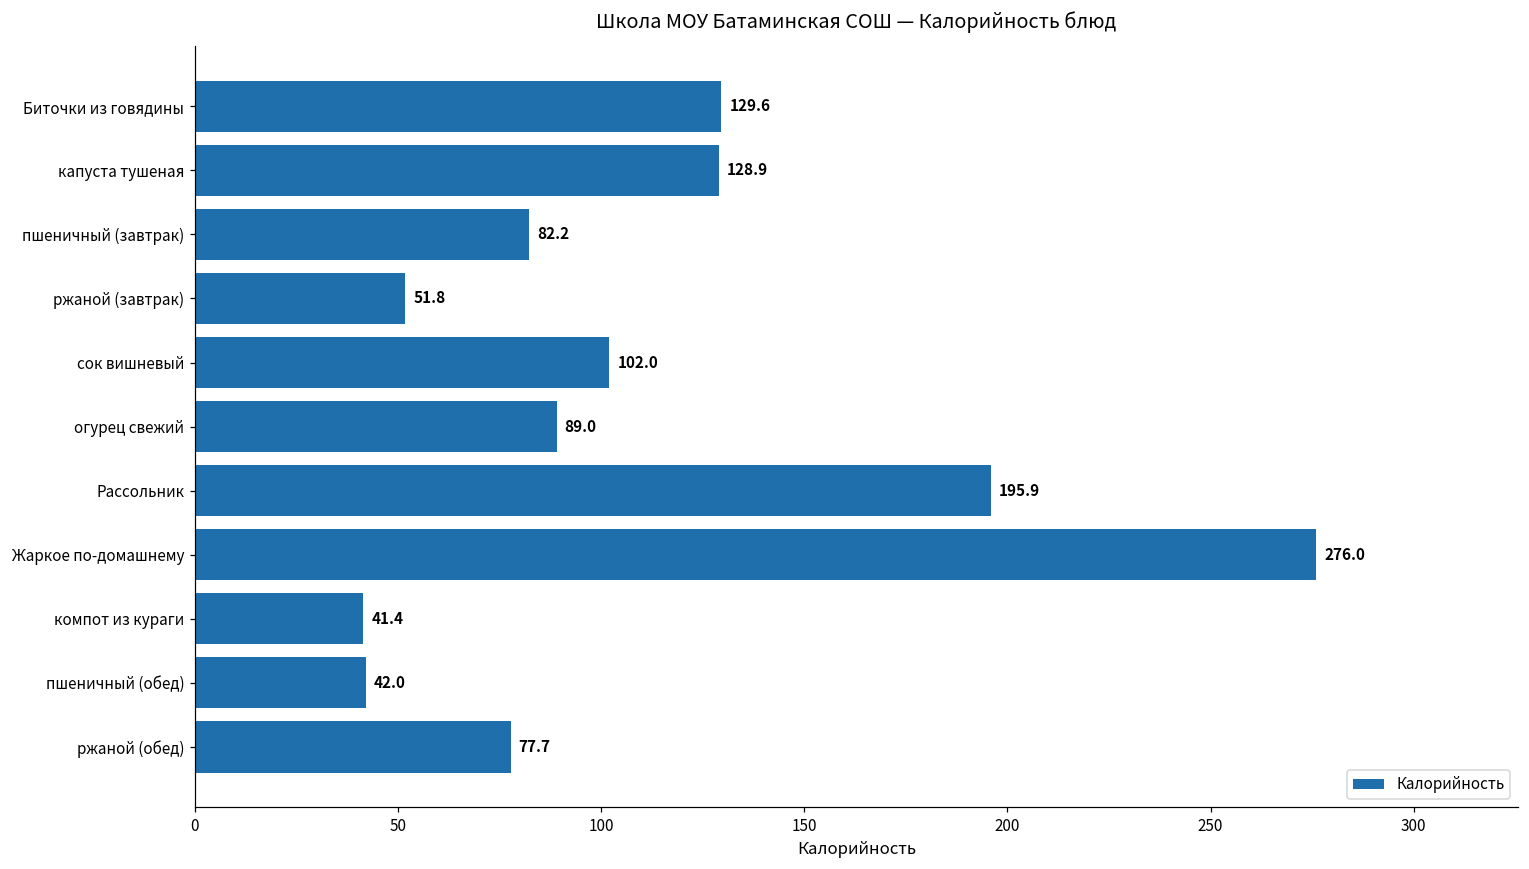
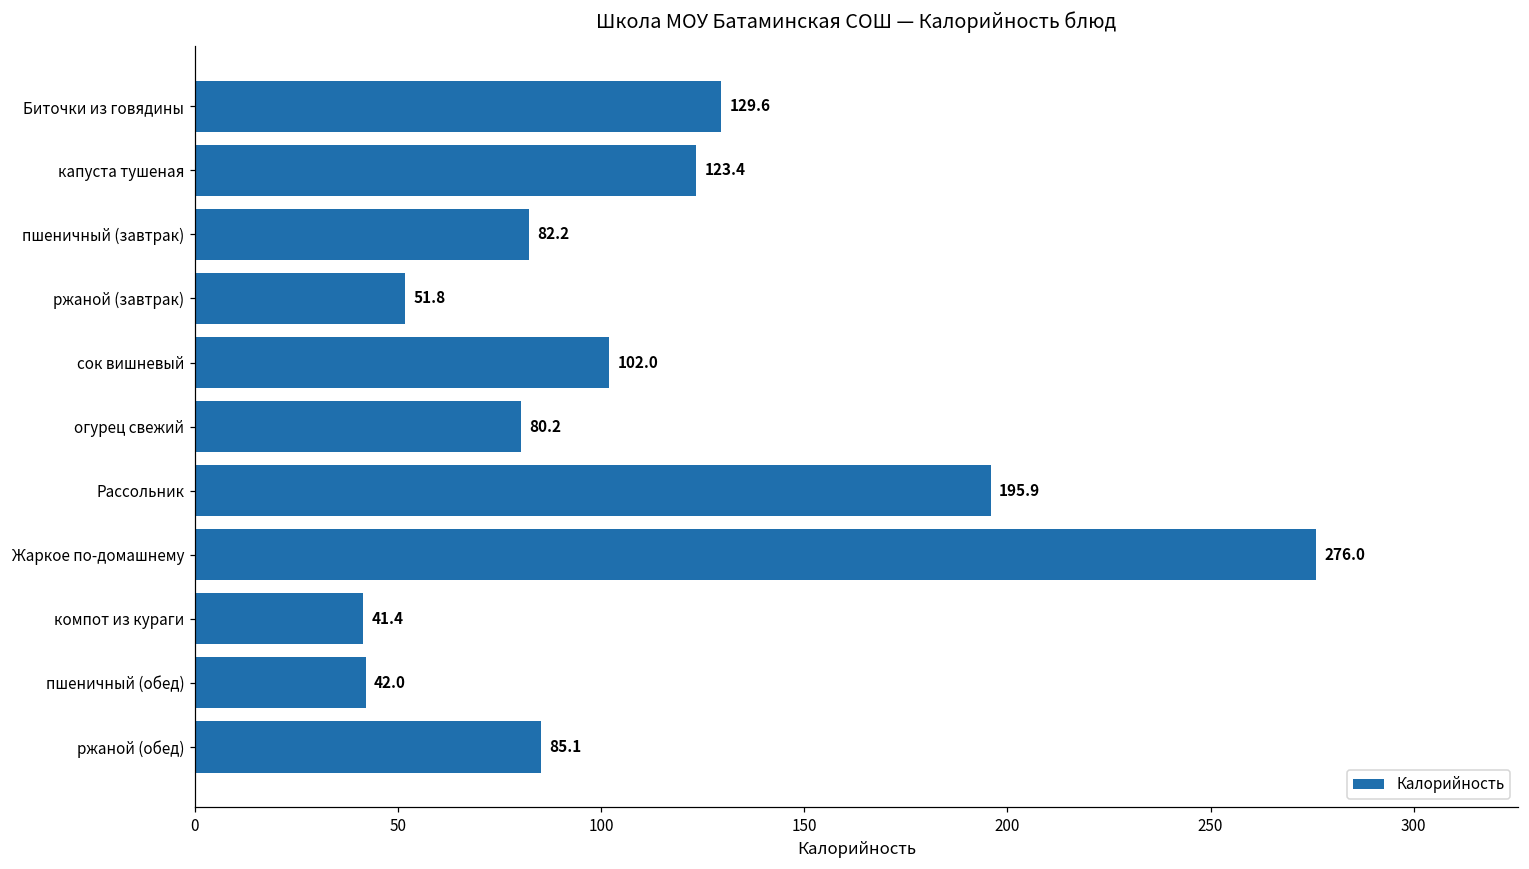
  {
    "Биточки из говядины": 129.6,
-   "капуста тушеная": 128.9,
+   "капуста тушеная": 123.4,
    "пшеничный (завтрак)": 82.2,
    "ржаной (завтрак)": 51.8,
    "сок вишневый": 102.0,
-   "огурец свежий": 89.0,
+   "огурец свежий": 80.2,
    "Рассольник": 195.9,
    "Жаркое по-домашнему": 276.0,
    "компот из кураги": 41.4,
    "пшеничный (обед)": 42.0,
-   "ржаной (обед)": 77.7
+   "ржаной (обед)": 85.1
  }
